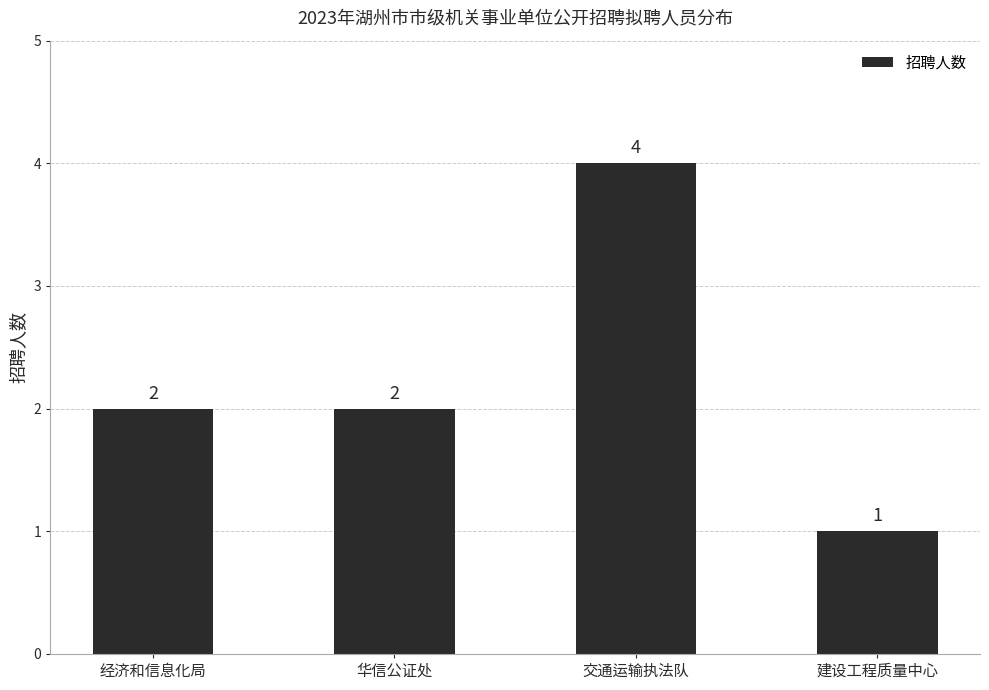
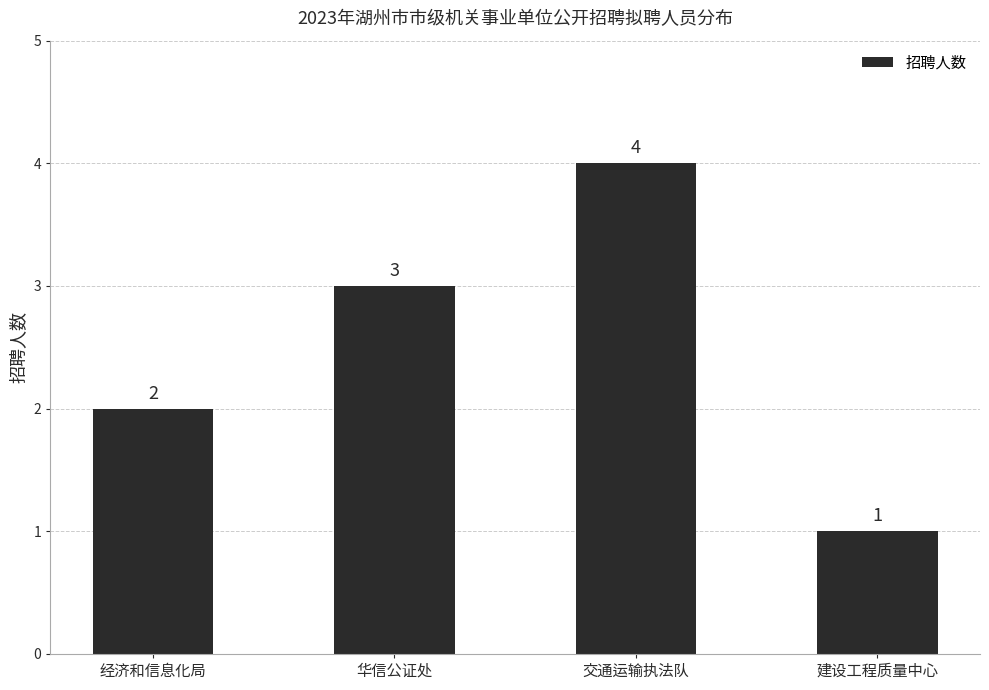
  {
    "经济和信息化局": 2,
-   "华信公证处": 2,
+   "华信公证处": 3,
    "交通运输执法队": 4,
    "建设工程质量中心": 1
  }
